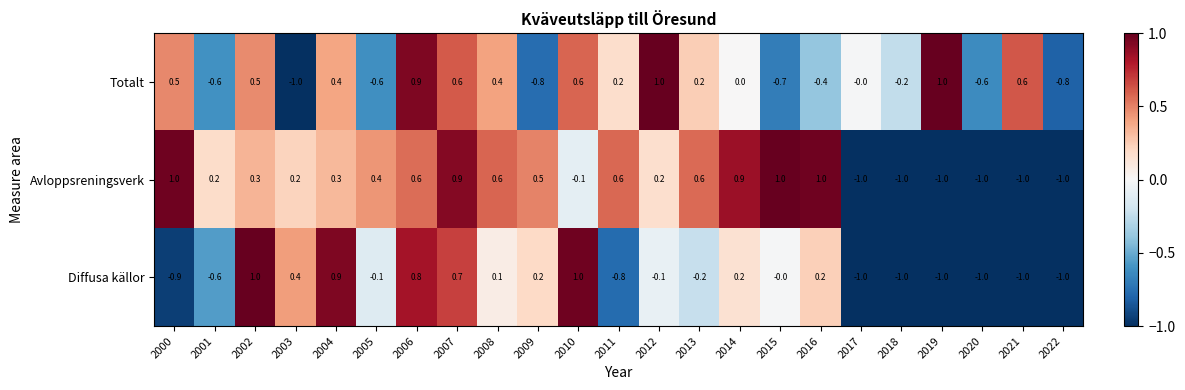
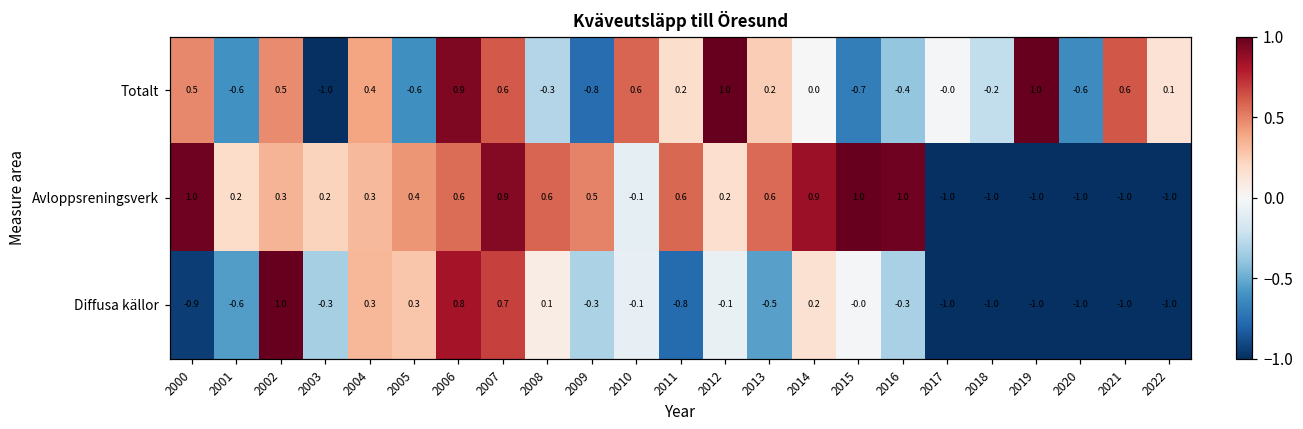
  {
    "Totalt": {
      "2000": 0.5,
      "2001": -0.6,
      "2002": 0.5,
      "2003": -1.0,
      "2004": 0.4,
      "2005": -0.6,
      "2006": 0.9,
      "2007": 0.6,
-     "2008": 0.4,
+     "2008": -0.3,
      "2009": -0.8,
      "2010": 0.6,
      "2011": 0.2,
      "2012": 1.0,
      "2013": 0.2,
      "2014": 0.0,
      "2015": -0.7,
      "2016": -0.4,
      "2017": -0.0,
      "2018": -0.2,
      "2019": 1.0,
      "2020": -0.6,
      "2021": 0.6,
-     "2022": -0.8
+     "2022": 0.1
    },
    "Avloppsreningsverk": {
      "2000": 1.0,
      "2001": 0.2,
      "2002": 0.3,
      "2003": 0.2,
      "2004": 0.3,
      "2005": 0.4,
      "2006": 0.6,
      "2007": 0.9,
      "2008": 0.6,
      "2009": 0.5,
      "2010": -0.1,
      "2011": 0.6,
      "2012": 0.2,
      "2013": 0.6,
      "2014": 0.9,
      "2015": 1.0,
      "2016": 1.0,
      "2017": -1.0,
      "2018": -1.0,
      "2019": -1.0,
      "2020": -1.0,
      "2021": -1.0,
      "2022": -1.0
    },
    "Diffusa källor": {
      "2000": -0.9,
      "2001": -0.6,
      "2002": 1.0,
-     "2003": 0.4,
-     "2004": 0.9,
-     "2005": -0.1,
+     "2003": -0.3,
+     "2004": 0.3,
+     "2005": 0.3,
      "2006": 0.8,
      "2007": 0.7,
      "2008": 0.1,
-     "2009": 0.2,
-     "2010": 1.0,
+     "2009": -0.3,
+     "2010": -0.1,
      "2011": -0.8,
      "2012": -0.1,
-     "2013": -0.2,
+     "2013": -0.5,
      "2014": 0.2,
      "2015": -0.0,
-     "2016": 0.2,
+     "2016": -0.3,
      "2017": -1.0,
      "2018": -1.0,
      "2019": -1.0,
      "2020": -1.0,
      "2021": -1.0,
      "2022": -1.0
    }
  }
